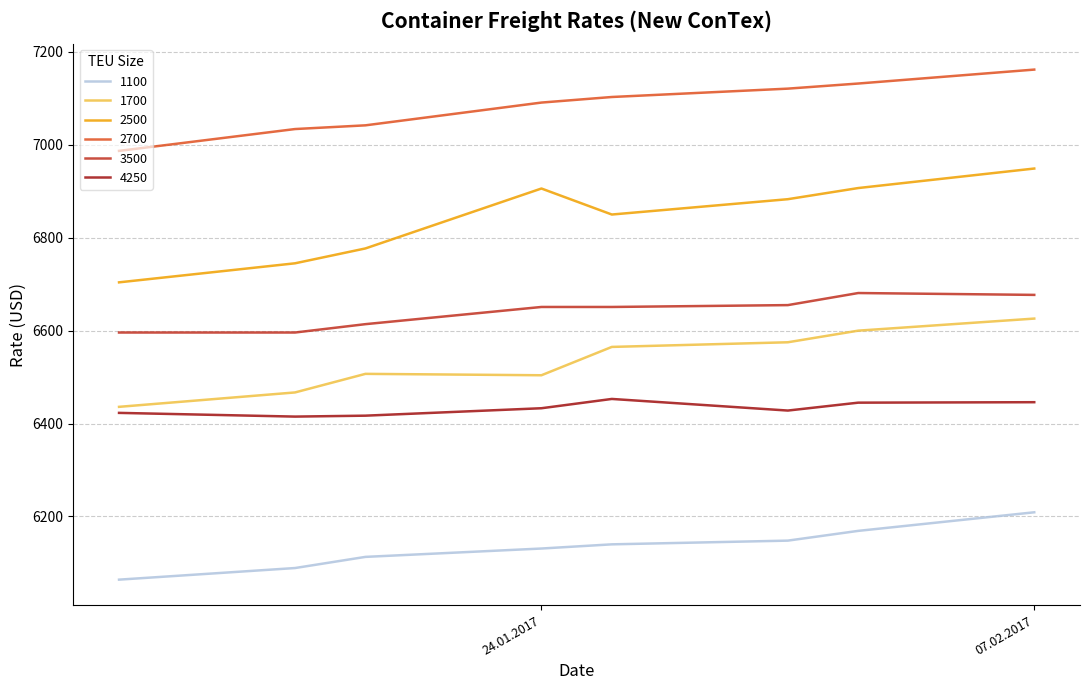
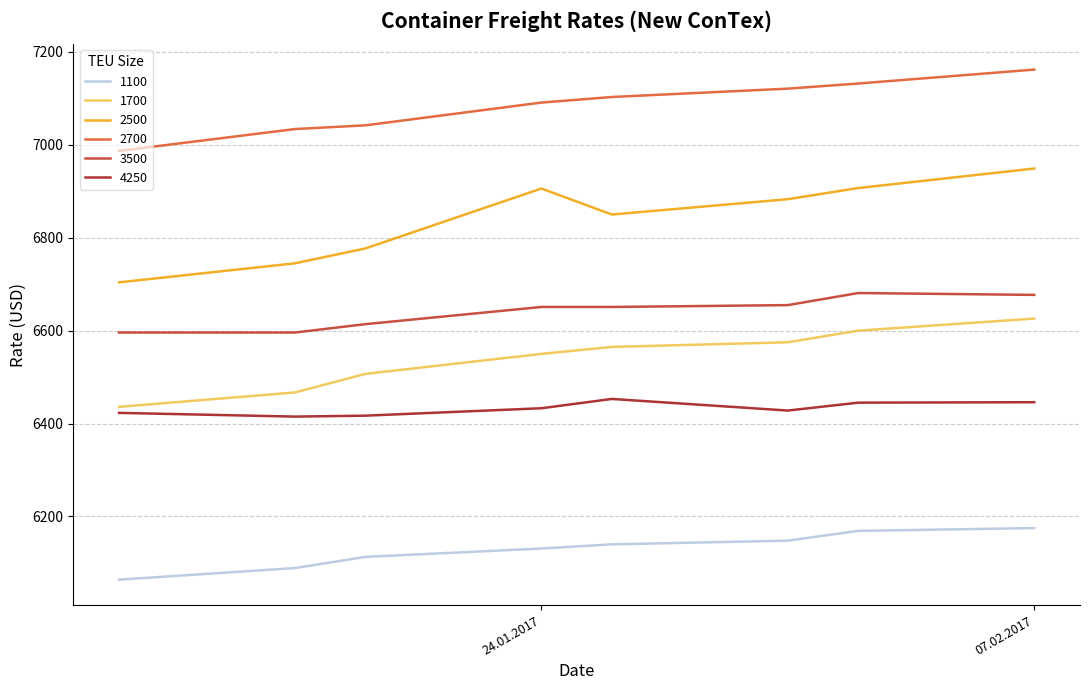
  {
    "1100": {
      "24.01.2017": 6130,
-     "07.02.2017": 6210
+     "07.02.2017": 6180
    },
    "1700": {
-     "24.01.2017": 6500,
+     "24.01.2017": 6550,
      "07.02.2017": 6630
    },
    "2500": {
      "24.01.2017": 6910,
      "07.02.2017": 6950
    }
  }
